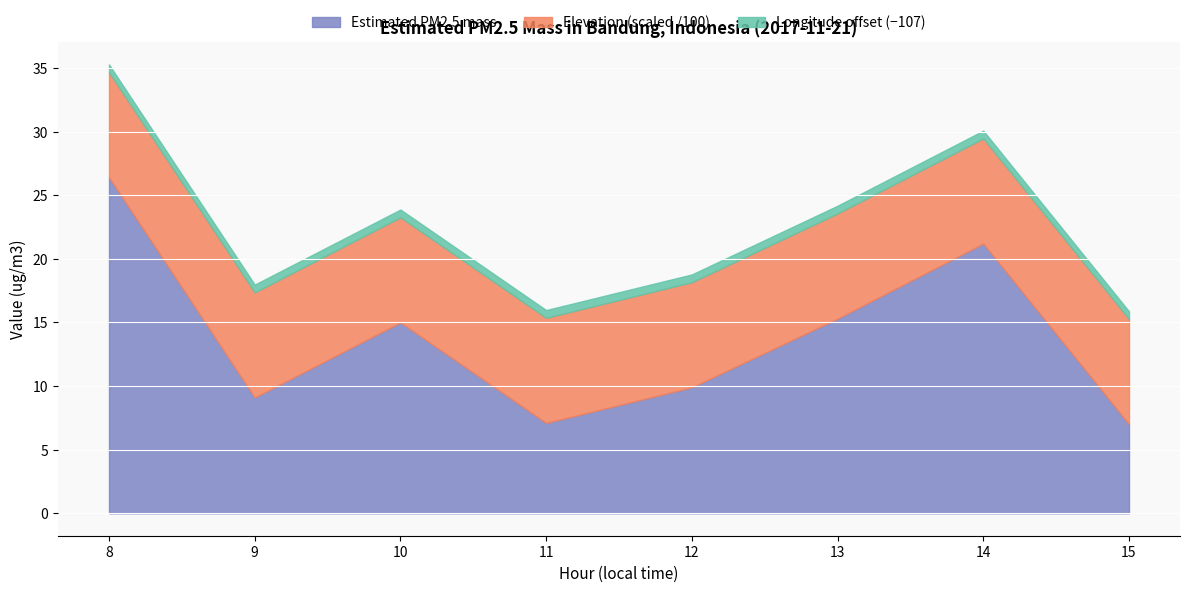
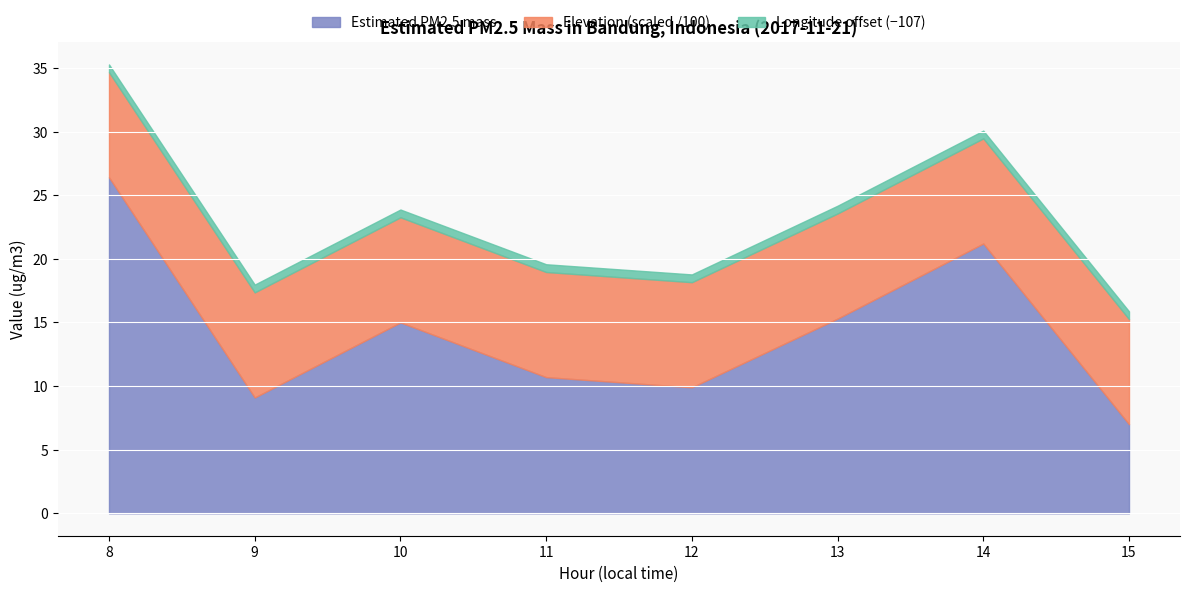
  {
    "Estimated PM2.5 mass": {
      "8": 26.4,
      "9": 9.1,
      "10": 15.0,
-     "11": 7.1,
+     "11": 10.7,
      "12": 9.9,
      "13": 15.3,
      "14": 21.2,
      "15": 7.0
    },
    "Elevation (scaled /100)": {
      "8": 8.3,
      "9": 8.3,
      "10": 8.3,
      "11": 8.3,
      "12": 8.3,
      "13": 8.3,
      "14": 8.3,
      "15": 8.3
    },
    "Longitude offset (−107)": {
      "8": 0.6,
      "9": 0.6,
      "10": 0.6,
      "11": 0.6,
      "12": 0.6,
      "13": 0.6,
      "14": 0.6,
      "15": 0.6
    }
  }
